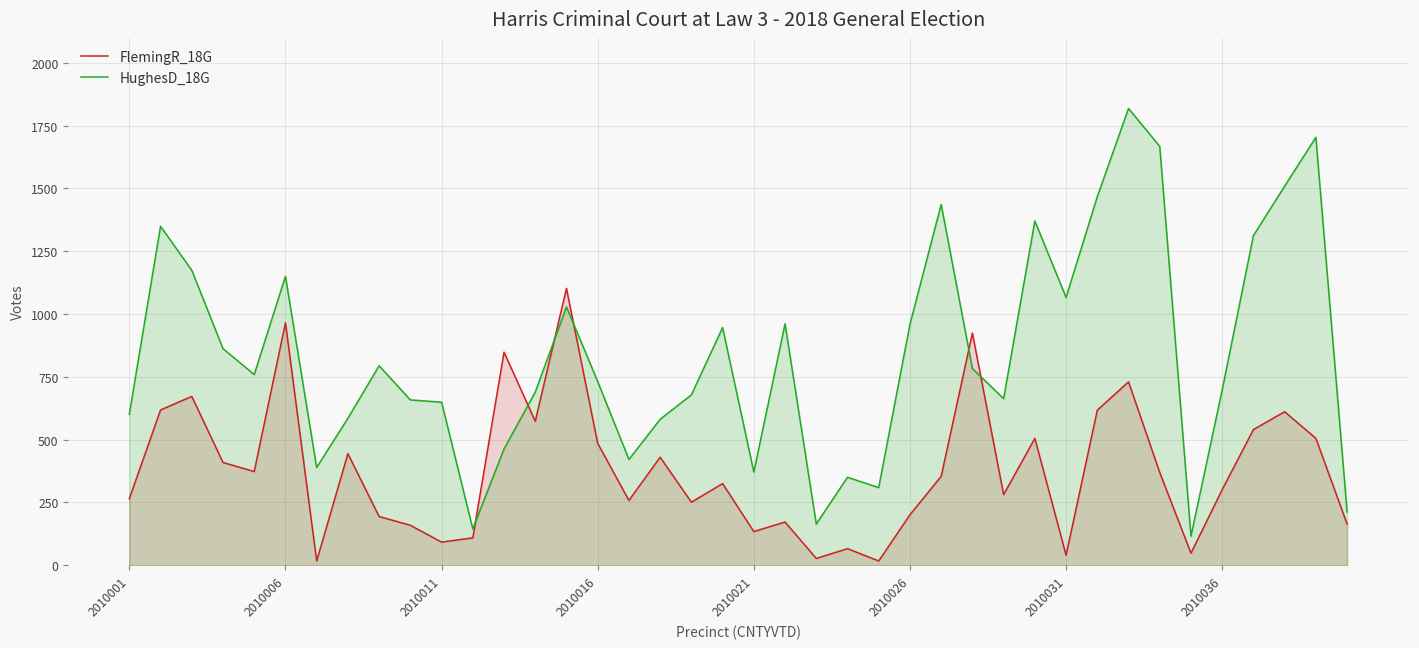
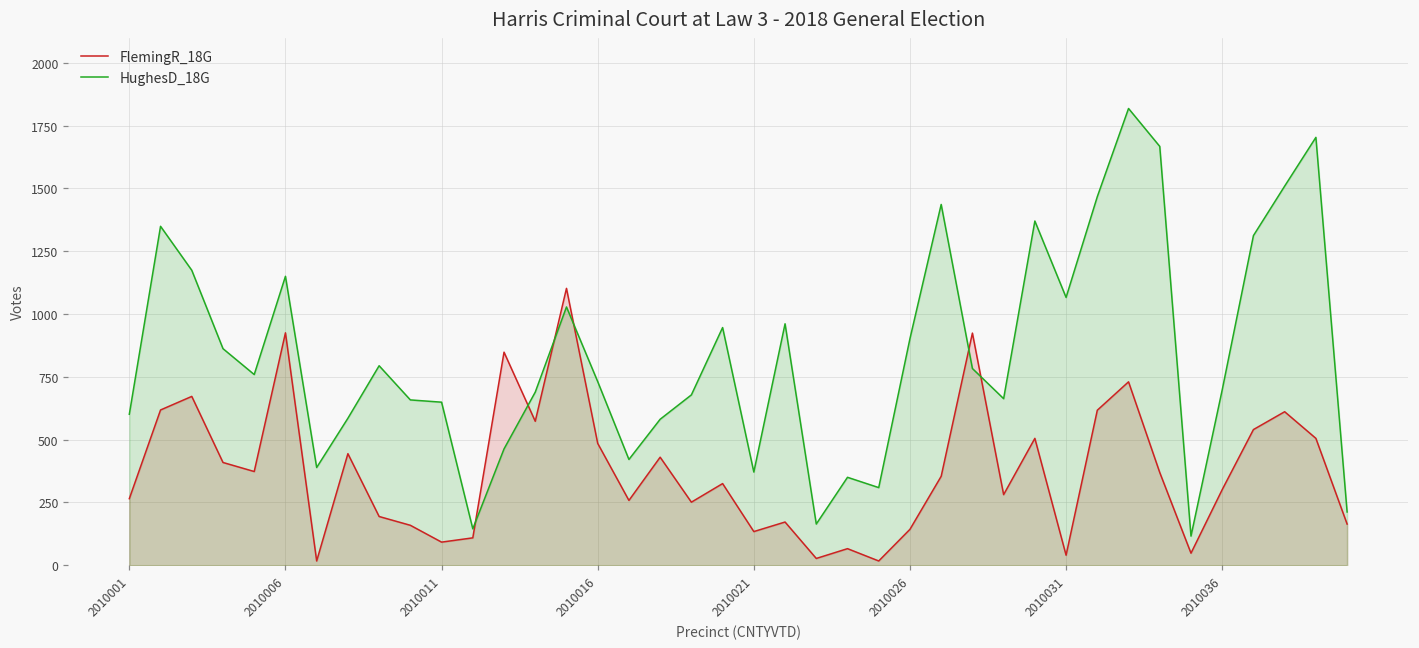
  {
    "FlemingR_18G": {
      "2010001": 270,
-     "2010006": 970,
+     "2010006": 930,
      "2010011": 90,
      "2010016": 490,
      "2010021": 130,
-     "2010026": 200,
+     "2010026": 140,
      "2010031": 40,
      "2010036": 300
    },
    "HughesD_18G": {
      "2010001": 600,
      "2010006": 1150,
      "2010011": 650,
      "2010016": 730,
      "2010021": 370,
-     "2010026": 960,
+     "2010026": 900,
      "2010031": 1070,
      "2010036": 700
    }
  }
